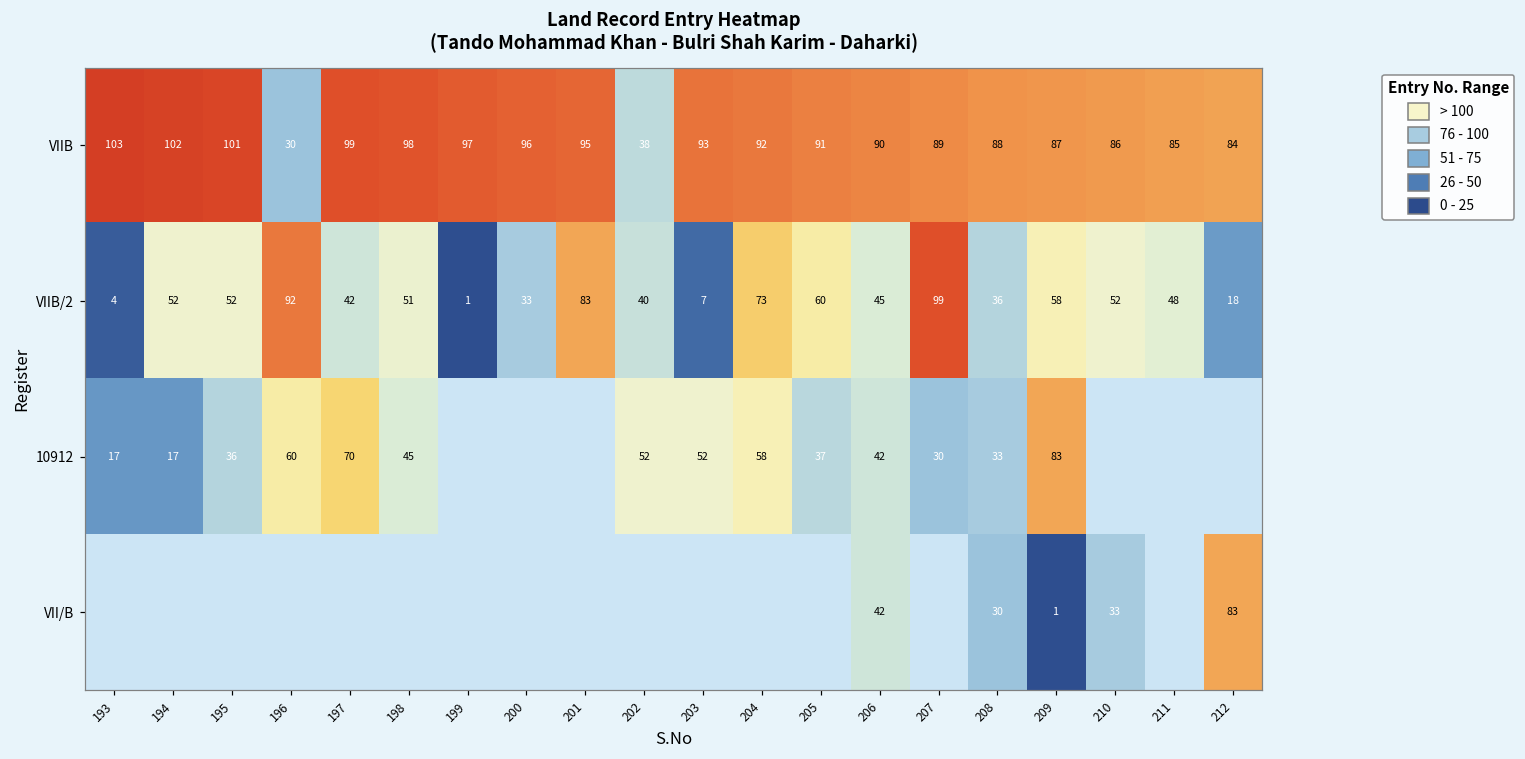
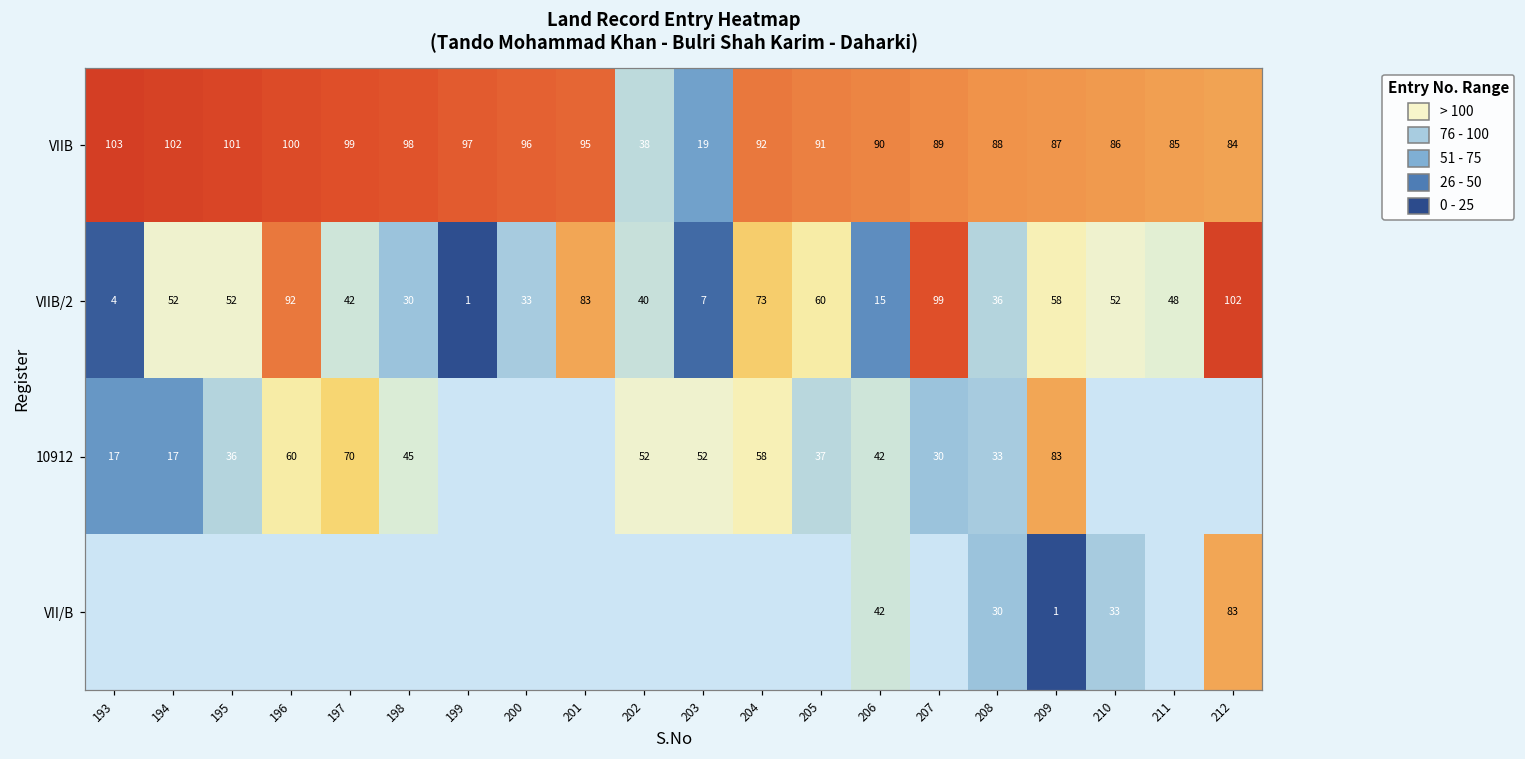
  {
    "VIIB": {
      "193": 103,
      "194": 102,
      "195": 101,
-     "196": 30,
+     "196": 100,
      "197": 99,
      "198": 98,
      "199": 97,
      "200": 96,
      "201": 95,
      "202": 38,
-     "203": 93,
+     "203": 19,
      "204": 92,
      "205": 91,
      "206": 90,
      "207": 89,
      "208": 88,
      "209": 87,
      "210": 86,
      "211": 85,
      "212": 84
    },
    "VIIB/2": {
      "193": 4,
      "194": 52,
      "195": 52,
      "196": 92,
      "197": 42,
-     "198": 51,
+     "198": 30,
      "199": 1,
      "200": 33,
      "201": 83,
      "202": 40,
      "203": 7,
      "204": 73,
      "205": 60,
-     "206": 45,
+     "206": 15,
      "207": 99,
      "208": 36,
      "209": 58,
      "210": 52,
      "211": 48,
-     "212": 18
+     "212": 102
    },
    "10912": {
      "193": 17,
      "194": 17,
      "195": 36,
      "196": 60,
      "197": 70,
      "198": 45,
      "202": 52,
      "203": 52,
      "204": 58,
      "205": 37,
      "206": 42,
      "207": 30,
      "208": 33,
      "209": 83
    },
    "VII/B": {
      "206": 42,
      "208": 30,
      "209": 1,
      "210": 33,
      "212": 83
    }
  }
